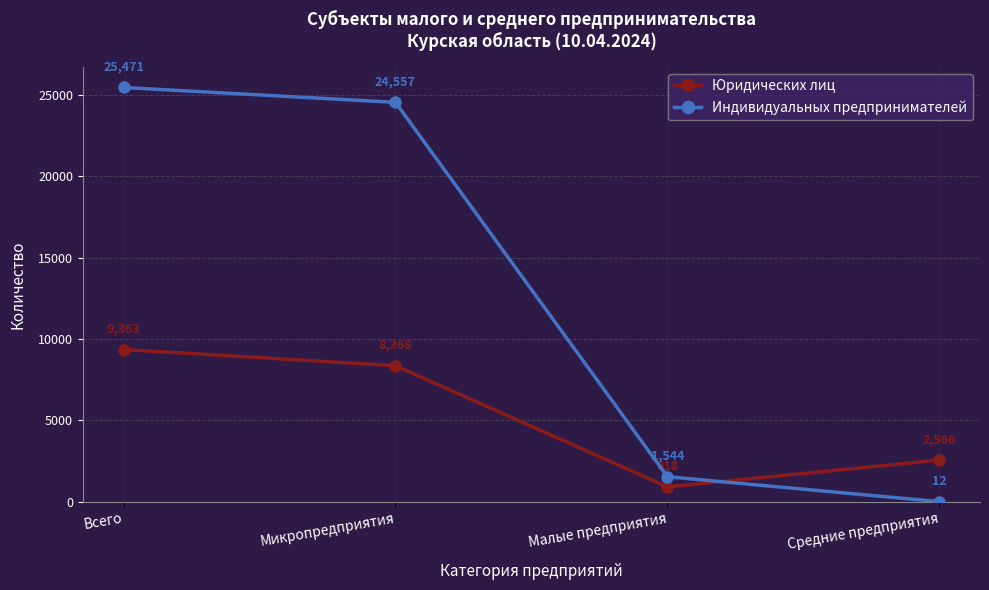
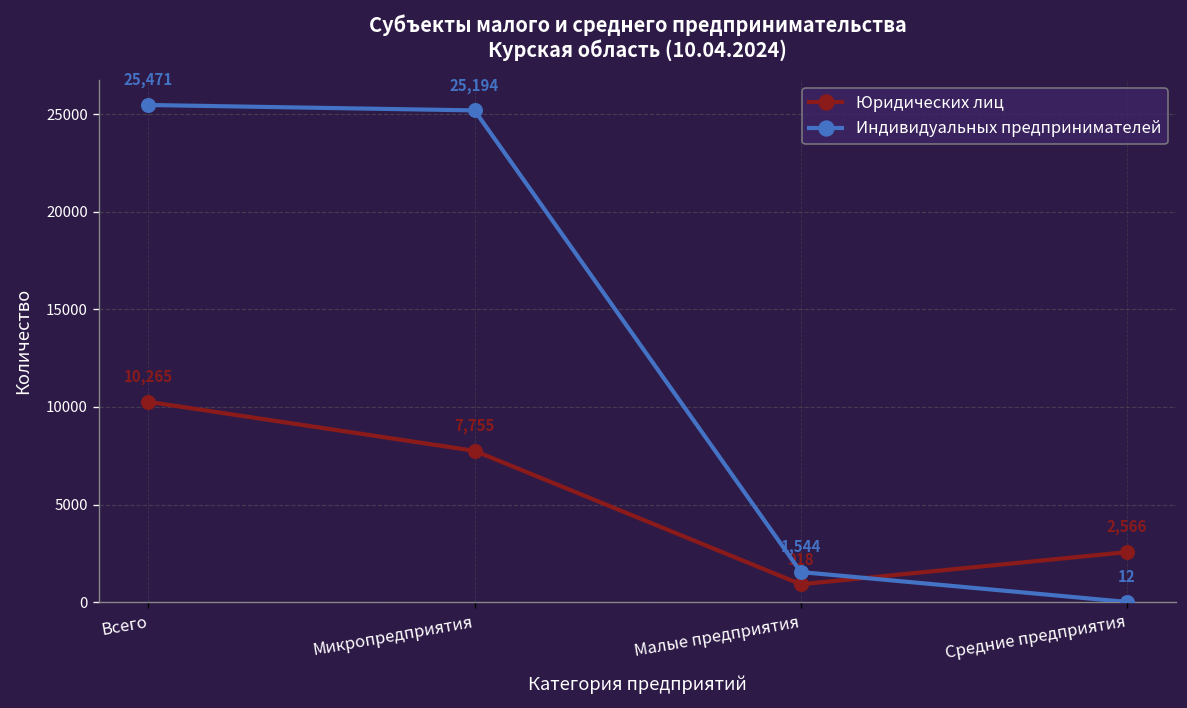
  {
    "Юридических лиц": {
-     "Всего": "9,363",
-     "Микропредприятия": "8,368",
+     "Всего": "10,265",
+     "Микропредприятия": "7,755",
      "Средние предприятия": "2,566"
    },
    "Индивидуальных предпринимателей": {
      "Всего": "25,471",
-     "Микропредприятия": "24,557",
+     "Микропредприятия": "25,194",
      "Малые предприятия": "1,544",
      "Средние предприятия": "12"
    }
  }
